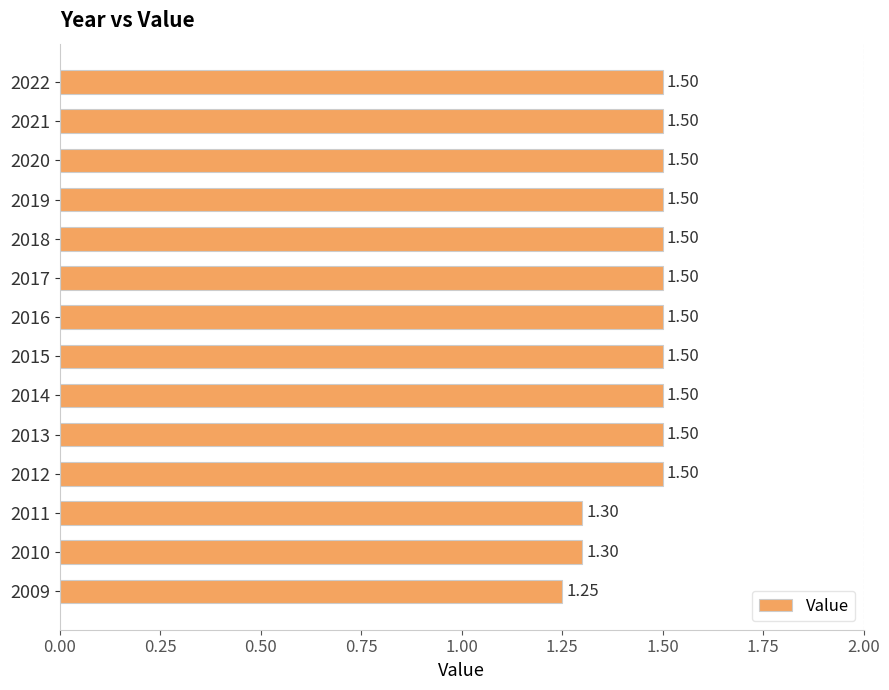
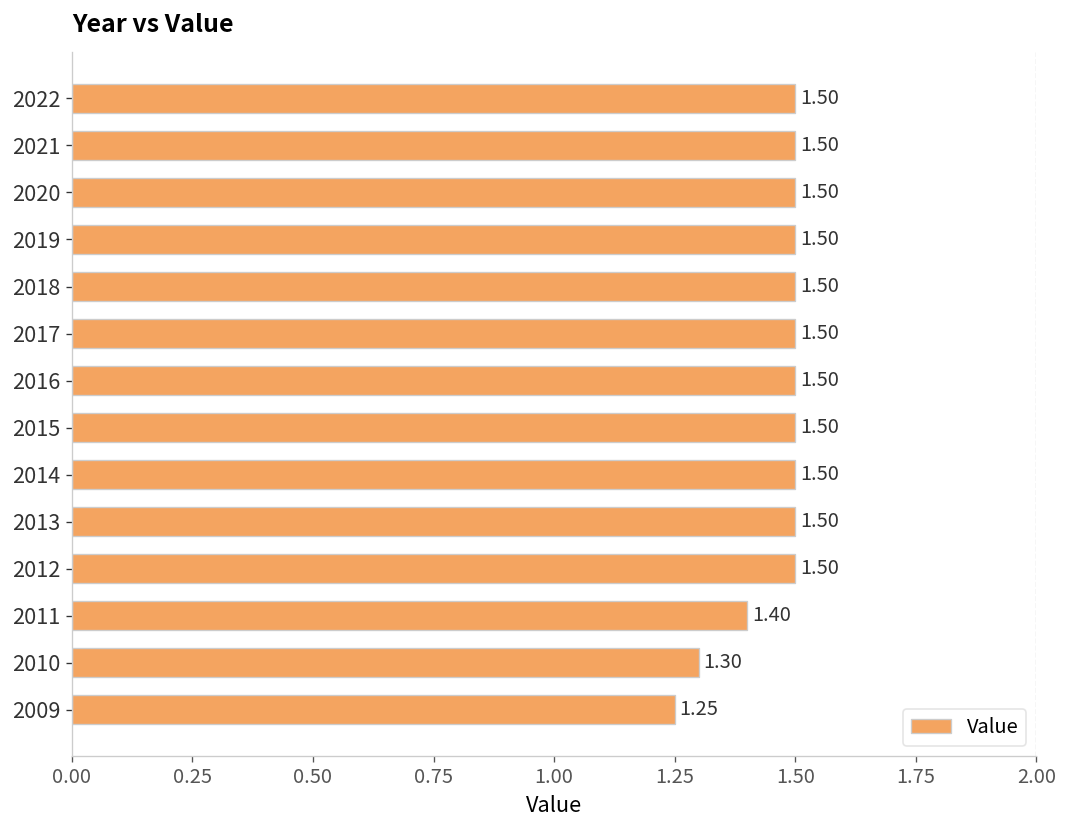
  {
    "2022": 1.50,
    "2021": 1.50,
    "2020": 1.50,
    "2019": 1.50,
    "2018": 1.50,
    "2017": 1.50,
    "2016": 1.50,
    "2015": 1.50,
    "2014": 1.50,
    "2013": 1.50,
    "2012": 1.50,
-   "2011": 1.30,
+   "2011": 1.40,
    "2010": 1.30,
    "2009": 1.25
  }
